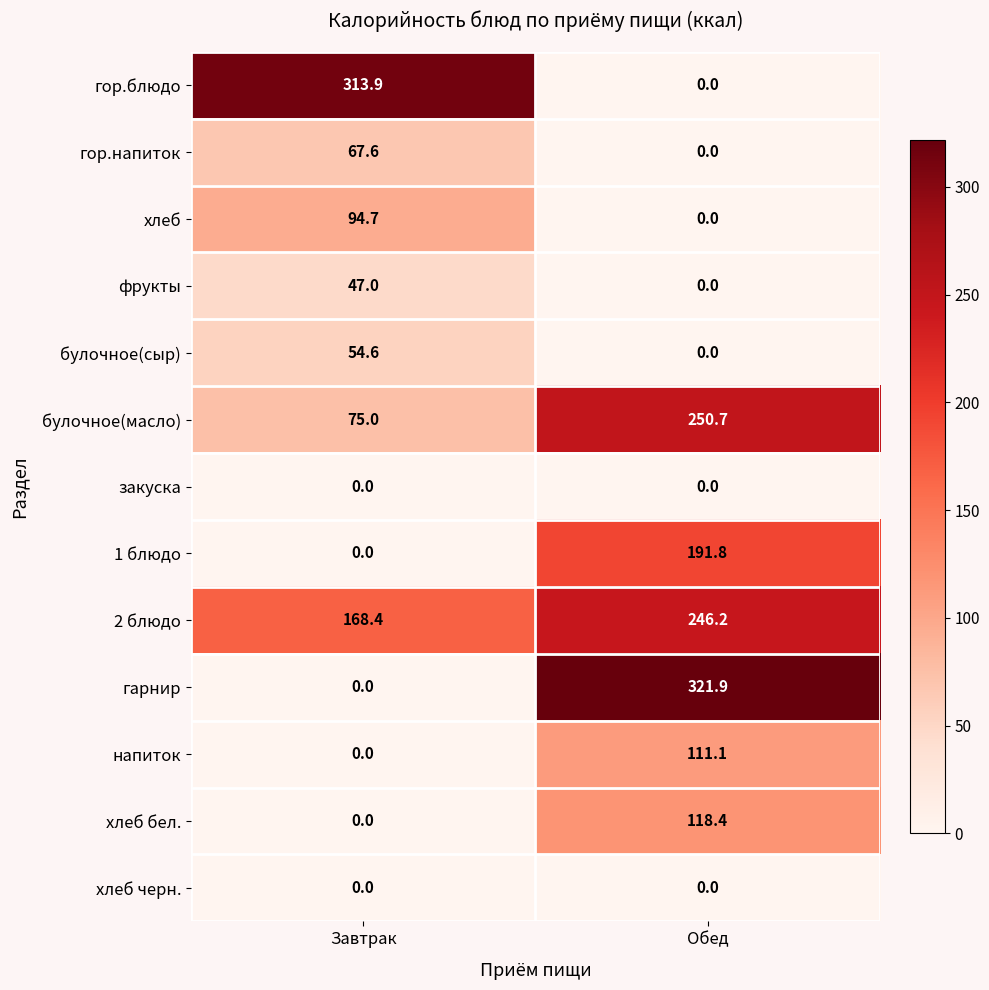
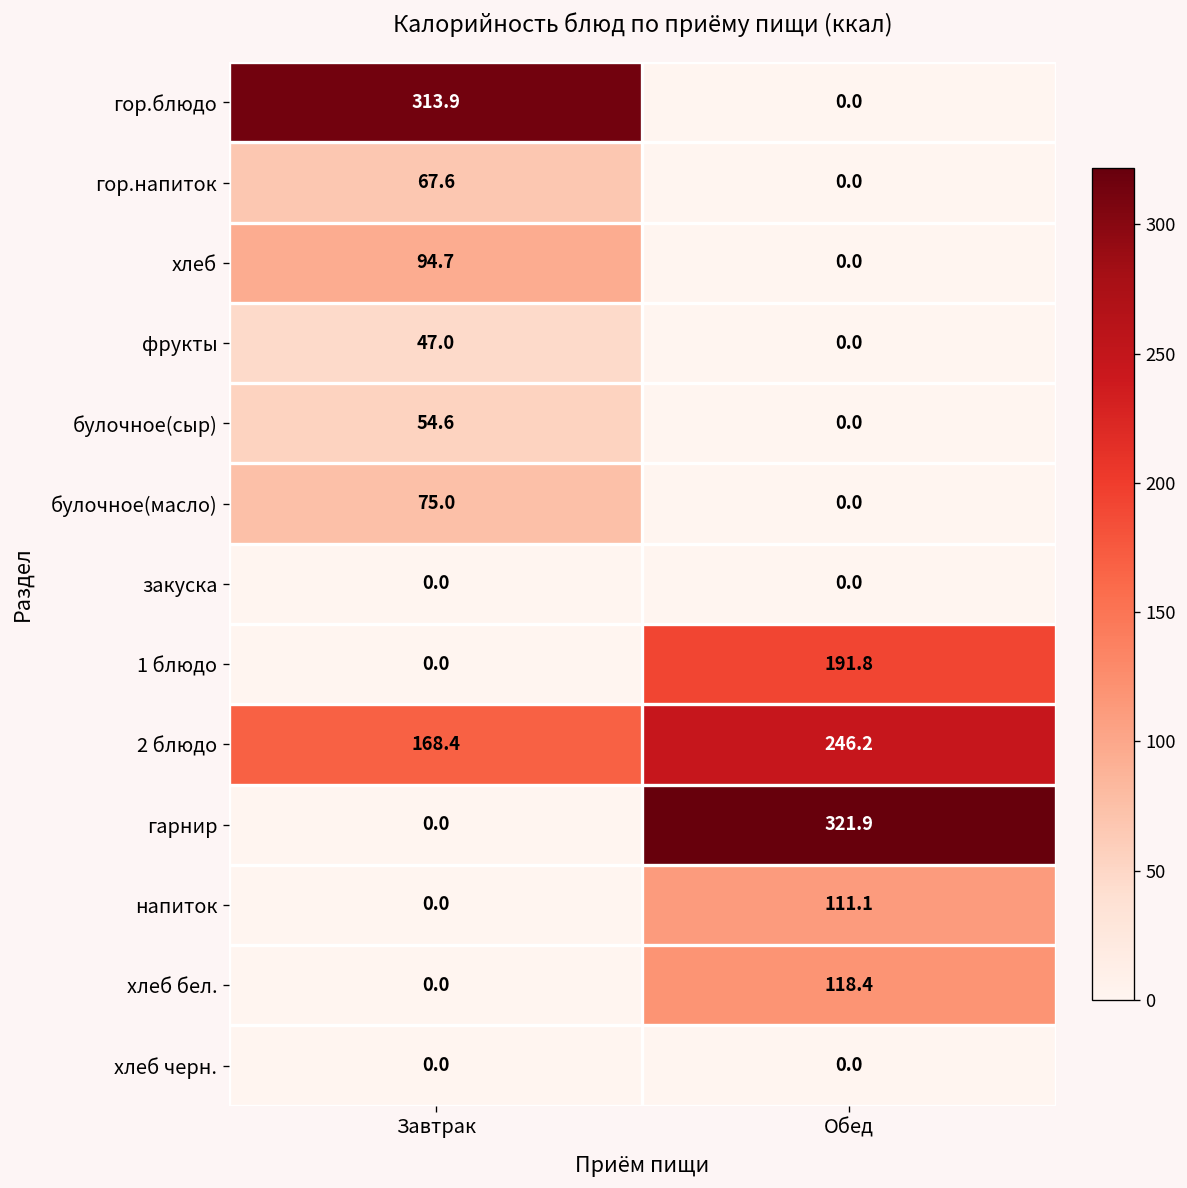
  {
    "гор.блюдо": {
      "Завтрак": 313.9,
      "Обед": 0.0
    },
    "гор.напиток": {
      "Завтрак": 67.6,
      "Обед": 0.0
    },
    "хлеб": {
      "Завтрак": 94.7,
      "Обед": 0.0
    },
    "фрукты": {
      "Завтрак": 47.0,
      "Обед": 0.0
    },
    "булочное(сыр)": {
      "Завтрак": 54.6,
      "Обед": 0.0
    },
    "булочное(масло)": {
      "Завтрак": 75.0,
-     "Обед": 250.7
+     "Обед": 0.0
    },
    "закуска": {
      "Завтрак": 0.0,
      "Обед": 0.0
    },
    "1 блюдо": {
      "Завтрак": 0.0,
      "Обед": 191.8
    },
    "2 блюдо": {
      "Завтрак": 168.4,
      "Обед": 246.2
    },
    "гарнир": {
      "Завтрак": 0.0,
      "Обед": 321.9
    },
    "напиток": {
      "Завтрак": 0.0,
      "Обед": 111.1
    },
    "хлеб бел.": {
      "Завтрак": 0.0,
      "Обед": 118.4
    },
    "хлеб черн.": {
      "Завтрак": 0.0,
      "Обед": 0.0
    }
  }
